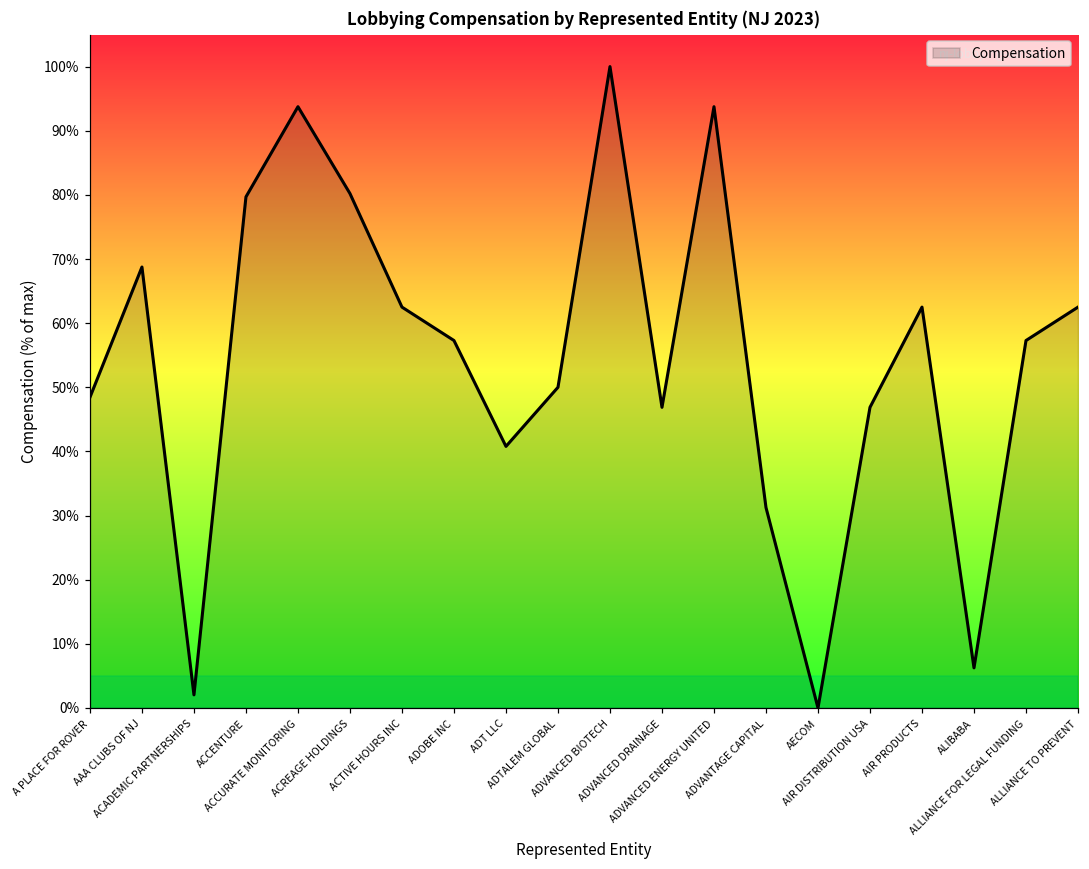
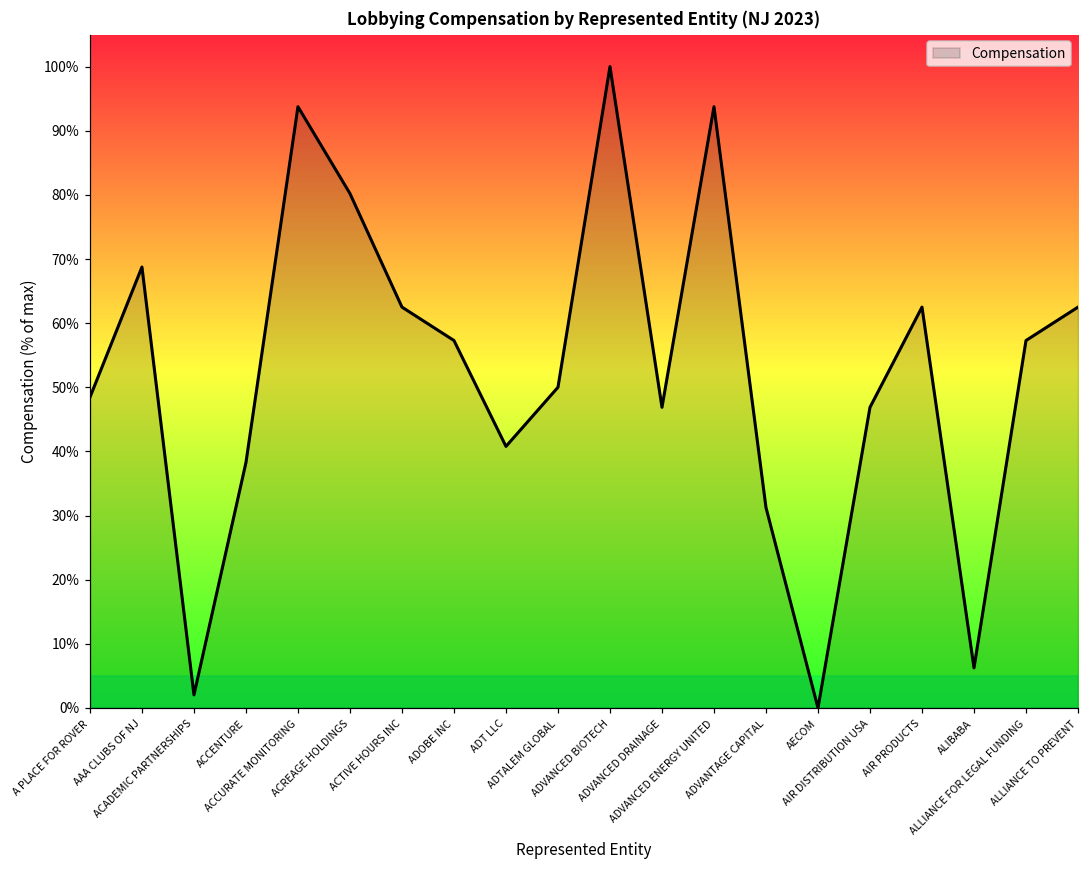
  {
    "A PLACE FOR ROVER": "48%",
    "AAA CLUBS OF NJ": "69%",
-   "ACCENTURE": "80%",
+   "ACCENTURE": "38%",
    "ACCURATE MONITORING": "94%",
    "ACREAGE HOLDINGS": "80%",
    "ACTIVE HOURS INC": "63%",
    "ADOBE INC": "57%",
    "ADT LLC": "41%",
    "ADTALEM GLOBAL": "50%",
    "ADVANCED BIOTECH": "100%",
    "ADVANCED DRAINAGE": "47%",
    "ADVANCED ENERGY UNITED": "94%",
    "ADVANTAGE CAPITAL": "31%",
    "AIR DISTRIBUTION USA": "47%",
    "AIR PRODUCTS": "63%",
    "ALIBABA": "6%",
    "ALLIANCE FOR LEGAL FUNDING": "57%",
    "ALLIANCE TO PREVENT": "63%"
  }
